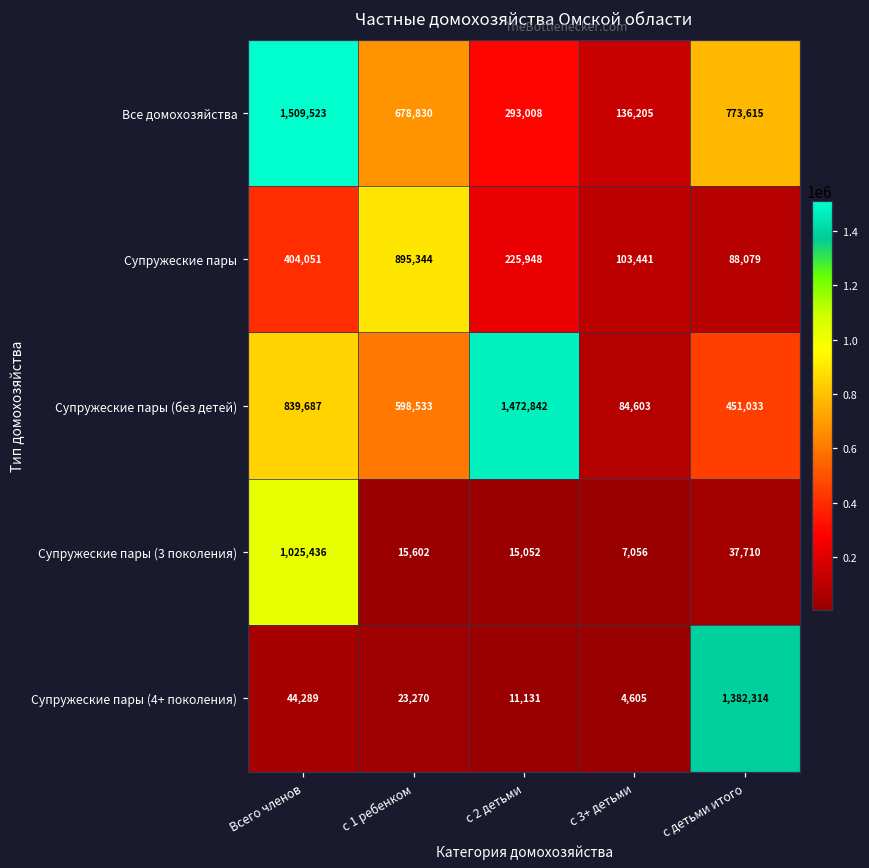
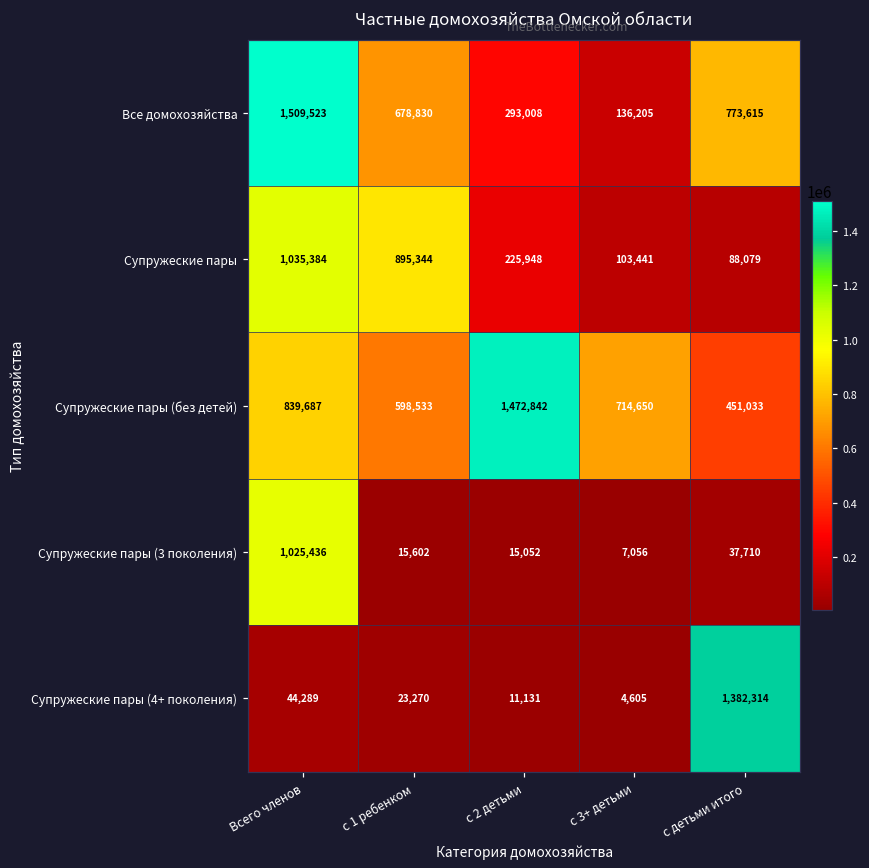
  {
    "Все домохозяйства": {
      "Всего членов": "1,509,523",
      "с 1 ребенком": "678,830",
      "с 2 детьми": "293,008",
      "с 3+ детьми": "136,205",
      "с детьми итого": "773,615"
    },
    "Супружеские пары": {
-     "Всего членов": "404,051",
+     "Всего членов": "1,035,384",
      "с 1 ребенком": "895,344",
      "с 2 детьми": "225,948",
      "с 3+ детьми": "103,441",
      "с детьми итого": "88,079"
    },
    "Супружеские пары (без детей)": {
      "Всего членов": "839,687",
      "с 1 ребенком": "598,533",
      "с 2 детьми": "1,472,842",
-     "с 3+ детьми": "84,603",
+     "с 3+ детьми": "714,650",
      "с детьми итого": "451,033"
    },
    "Супружеские пары (3 поколения)": {
      "Всего членов": "1,025,436",
      "с 1 ребенком": "15,602",
      "с 2 детьми": "15,052",
      "с 3+ детьми": "7,056",
      "с детьми итого": "37,710"
    },
    "Супружеские пары (4+ поколения)": {
      "Всего членов": "44,289",
      "с 1 ребенком": "23,270",
      "с 2 детьми": "11,131",
      "с 3+ детьми": "4,605",
      "с детьми итого": "1,382,314"
    }
  }
